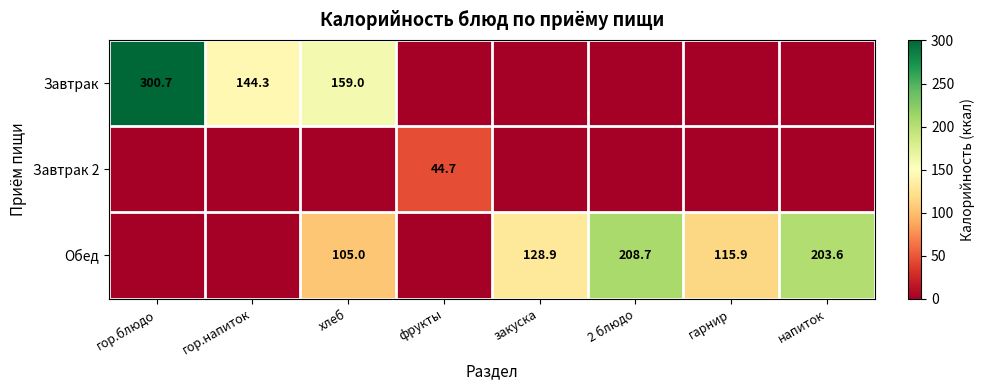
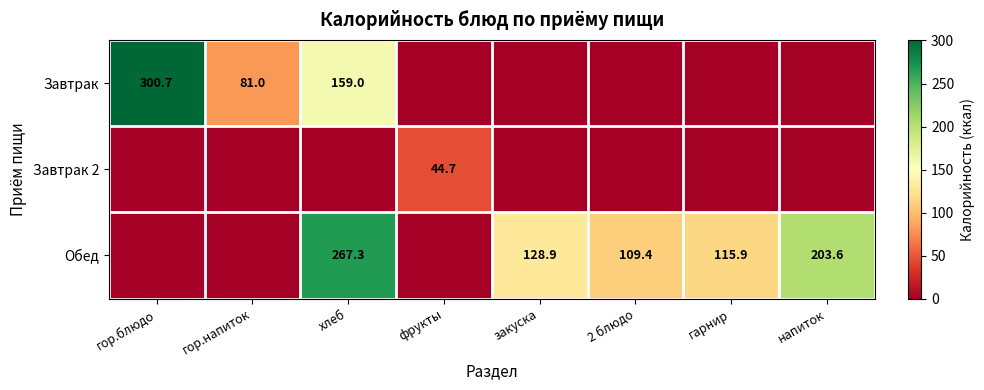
  {
    "Завтрак": {
      "гор.блюдо": 300.7,
-     "гор.напиток": 144.3,
+     "гор.напиток": 81.0,
      "хлеб": 159.0
    },
    "Завтрак 2": {
      "фрукты": 44.7
    },
    "Обед": {
-     "хлеб": 105.0,
+     "хлеб": 267.3,
      "закуска": 128.9,
-     "2 блюдо": 208.7,
+     "2 блюдо": 109.4,
      "гарнир": 115.9,
      "напиток": 203.6
    }
  }
